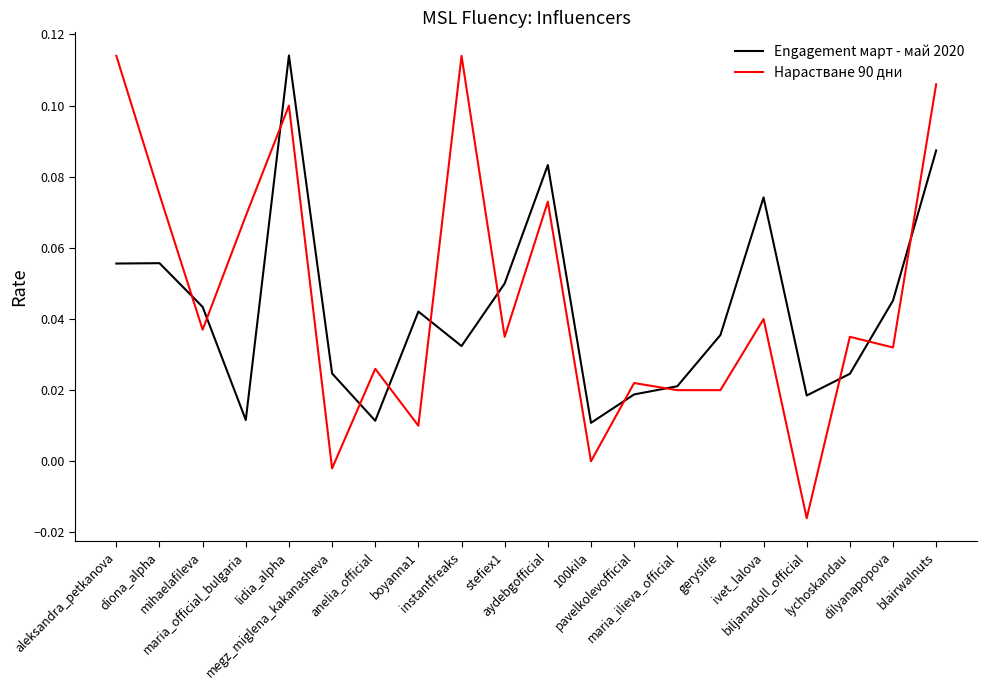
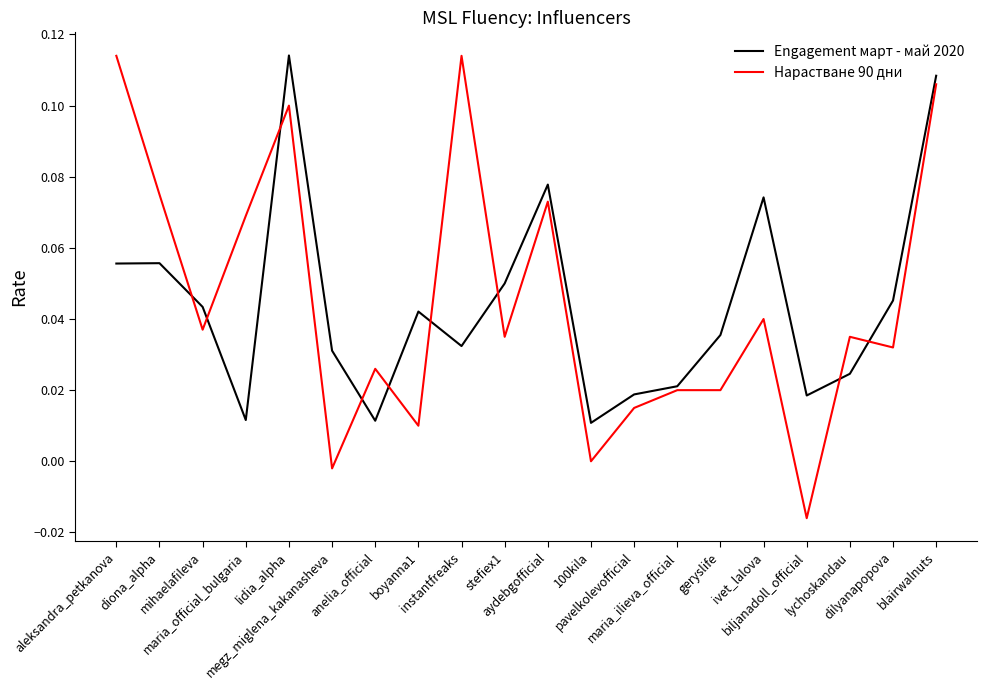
  {
    "Engagement март - май 2020": {
      "aleksandra_petkanova": 0.056,
      "diona_alpha": 0.056,
      "mihaelafileva": 0.043,
      "maria_official_bulgaria": 0.012,
      "lidia_alpha": 0.114,
-     "megz_miglena_kakanasheva": 0.025,
+     "megz_miglena_kakanasheva": 0.031,
      "anelia_official": 0.011,
      "boyanna1": 0.042,
      "instantfreaks": 0.032,
      "stefiex1": 0.050,
-     "aydebgofficial": 0.083,
+     "aydebgofficial": 0.078,
      "100kila": 0.011,
      "pavelkolevofficial": 0.019,
      "maria_ilieva_official": 0.021,
      "geryslife": 0.036,
      "ivet_lalova": 0.074,
      "biljanadoll_official": 0.019,
      "lychoskandau": 0.025,
      "dilyanapopova": 0.045,
-     "blairwalnuts": 0.087
+     "blairwalnuts": 0.108
    },
    "Нарастване 90 дни": {
      "aleksandra_petkanova": 0.114,
      "diona_alpha": 0.075,
      "mihaelafileva": 0.037,
      "maria_official_bulgaria": 0.069,
      "lidia_alpha": 0.100,
      "megz_miglena_kakanasheva": -0.002,
      "anelia_official": 0.026,
      "boyanna1": 0.010,
      "instantfreaks": 0.114,
      "stefiex1": 0.035,
      "aydebgofficial": 0.073,
      "100kila": 0.000,
-     "pavelkolevofficial": 0.022,
+     "pavelkolevofficial": 0.015,
      "maria_ilieva_official": 0.020,
      "geryslife": 0.020,
      "ivet_lalova": 0.040,
      "biljanadoll_official": -0.016,
      "lychoskandau": 0.035,
      "dilyanapopova": 0.032,
      "blairwalnuts": 0.106
    }
  }
